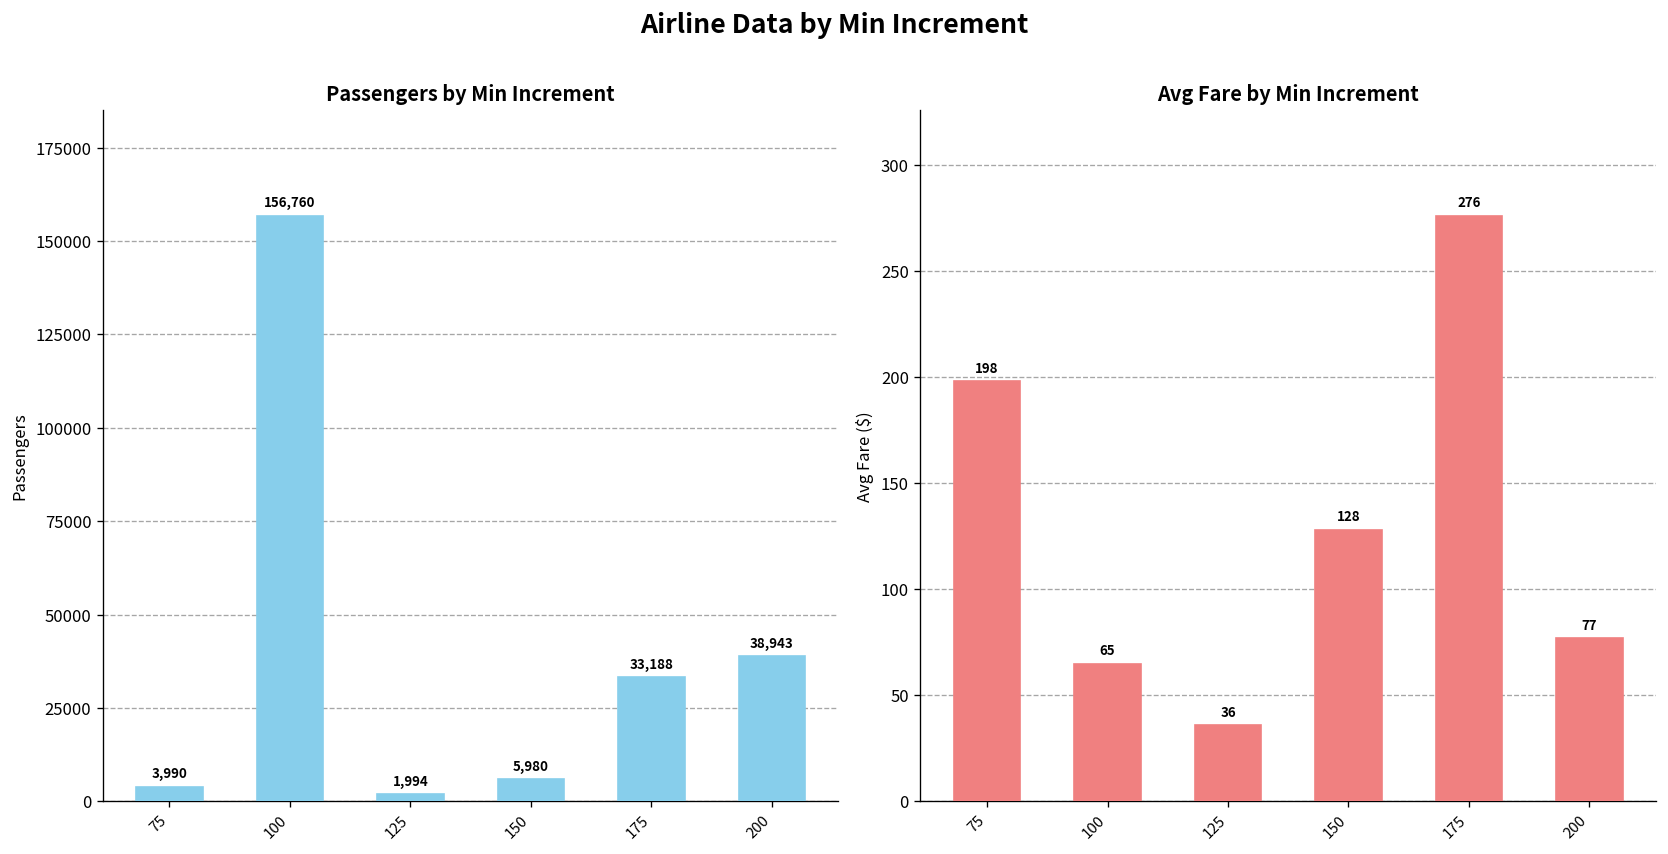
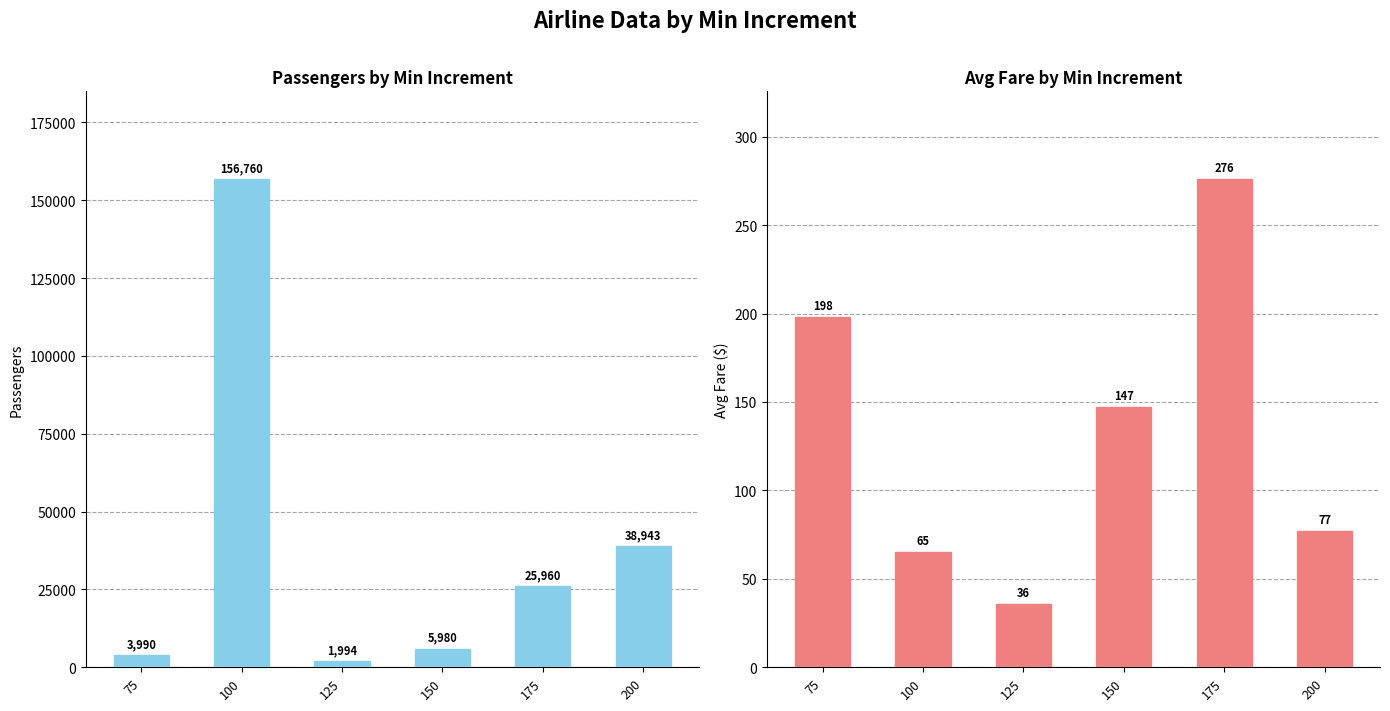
  {
    "Passengers by Min Increment": {
      "75": "3,990",
      "100": "156,760",
      "125": "1,994",
      "150": "5,980",
-     "175": "33,188",
+     "175": "25,960",
      "200": "38,943"
    },
    "Avg Fare by Min Increment": {
      "75": "198",
      "100": "65",
      "125": "36",
-     "150": "128",
+     "150": "147",
      "175": "276",
      "200": "77"
    }
  }
